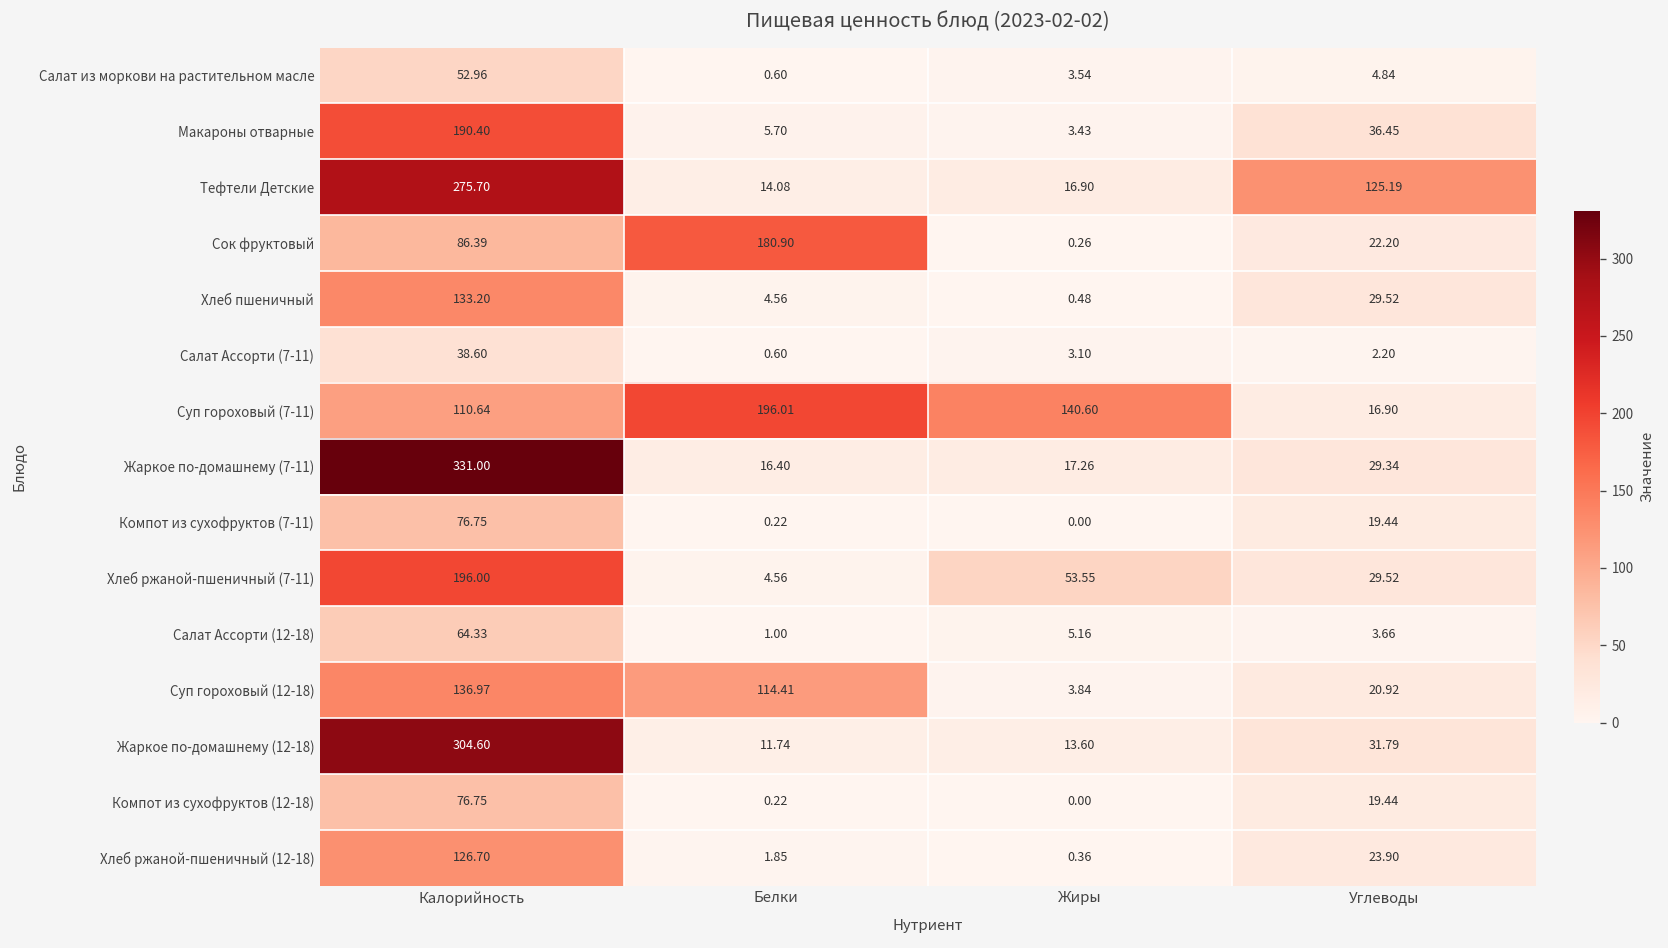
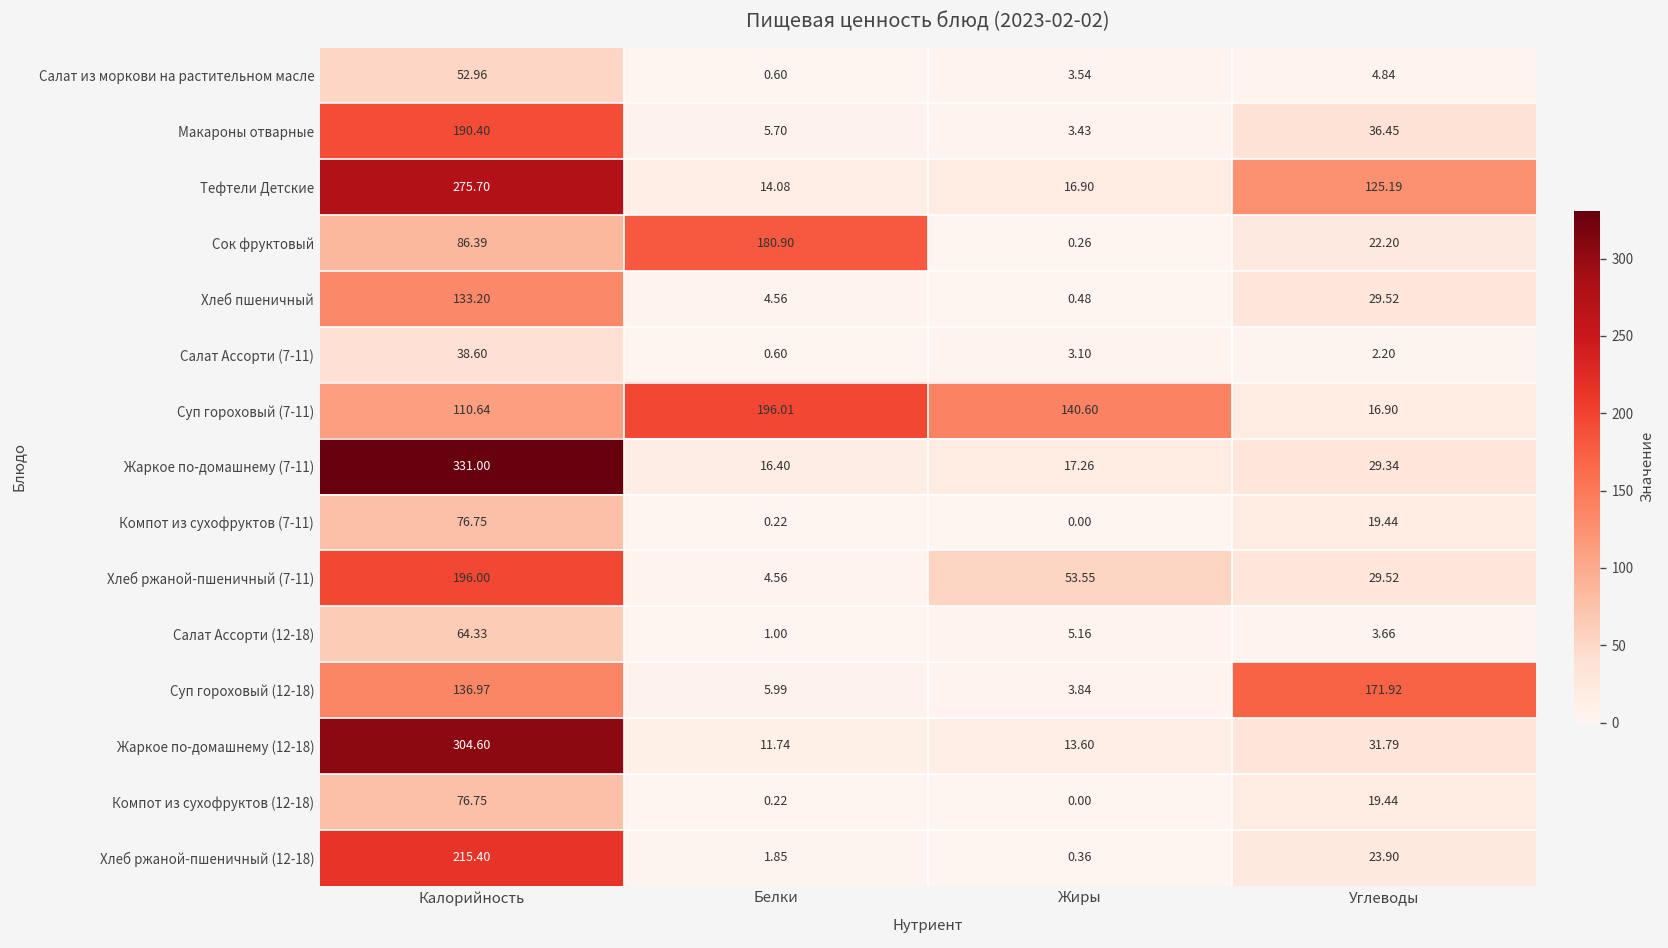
  {
    "Салат из моркови на растительном масле": {
      "Калорийность": 52.96,
      "Белки": 0.60,
      "Жиры": 3.54,
      "Углеводы": 4.84
    },
    "Макароны отварные": {
      "Калорийность": 190.40,
      "Белки": 5.70,
      "Жиры": 3.43,
      "Углеводы": 36.45
    },
    "Тефтели Детские": {
      "Калорийность": 275.70,
      "Белки": 14.08,
      "Жиры": 16.90,
      "Углеводы": 125.19
    },
    "Сок фруктовый": {
      "Калорийность": 86.39,
      "Белки": 180.90,
      "Жиры": 0.26,
      "Углеводы": 22.20
    },
    "Хлеб пшеничный": {
      "Калорийность": 133.20,
      "Белки": 4.56,
      "Жиры": 0.48,
      "Углеводы": 29.52
    },
    "Салат Ассорти (7-11)": {
      "Калорийность": 38.60,
      "Белки": 0.60,
      "Жиры": 3.10,
      "Углеводы": 2.20
    },
    "Суп гороховый (7-11)": {
      "Калорийность": 110.64,
      "Белки": 196.01,
      "Жиры": 140.60,
      "Углеводы": 16.90
    },
    "Жаркое по-домашнему (7-11)": {
      "Калорийность": 331.00,
      "Белки": 16.40,
      "Жиры": 17.26,
      "Углеводы": 29.34
    },
    "Компот из сухофруктов (7-11)": {
      "Калорийность": 76.75,
      "Белки": 0.22,
      "Жиры": 0.00,
      "Углеводы": 19.44
    },
    "Хлеб ржаной-пшеничный (7-11)": {
      "Калорийность": 196.00,
      "Белки": 4.56,
      "Жиры": 53.55,
      "Углеводы": 29.52
    },
    "Салат Ассорти (12-18)": {
      "Калорийность": 64.33,
      "Белки": 1.00,
      "Жиры": 5.16,
      "Углеводы": 3.66
    },
    "Суп гороховый (12-18)": {
      "Калорийность": 136.97,
-     "Белки": 114.41,
+     "Белки": 5.99,
      "Жиры": 3.84,
-     "Углеводы": 20.92
+     "Углеводы": 171.92
    },
    "Жаркое по-домашнему (12-18)": {
      "Калорийность": 304.60,
      "Белки": 11.74,
      "Жиры": 13.60,
      "Углеводы": 31.79
    },
    "Компот из сухофруктов (12-18)": {
      "Калорийность": 76.75,
      "Белки": 0.22,
      "Жиры": 0.00,
      "Углеводы": 19.44
    },
    "Хлеб ржаной-пшеничный (12-18)": {
-     "Калорийность": 126.70,
+     "Калорийность": 215.40,
      "Белки": 1.85,
      "Жиры": 0.36,
      "Углеводы": 23.90
    }
  }
